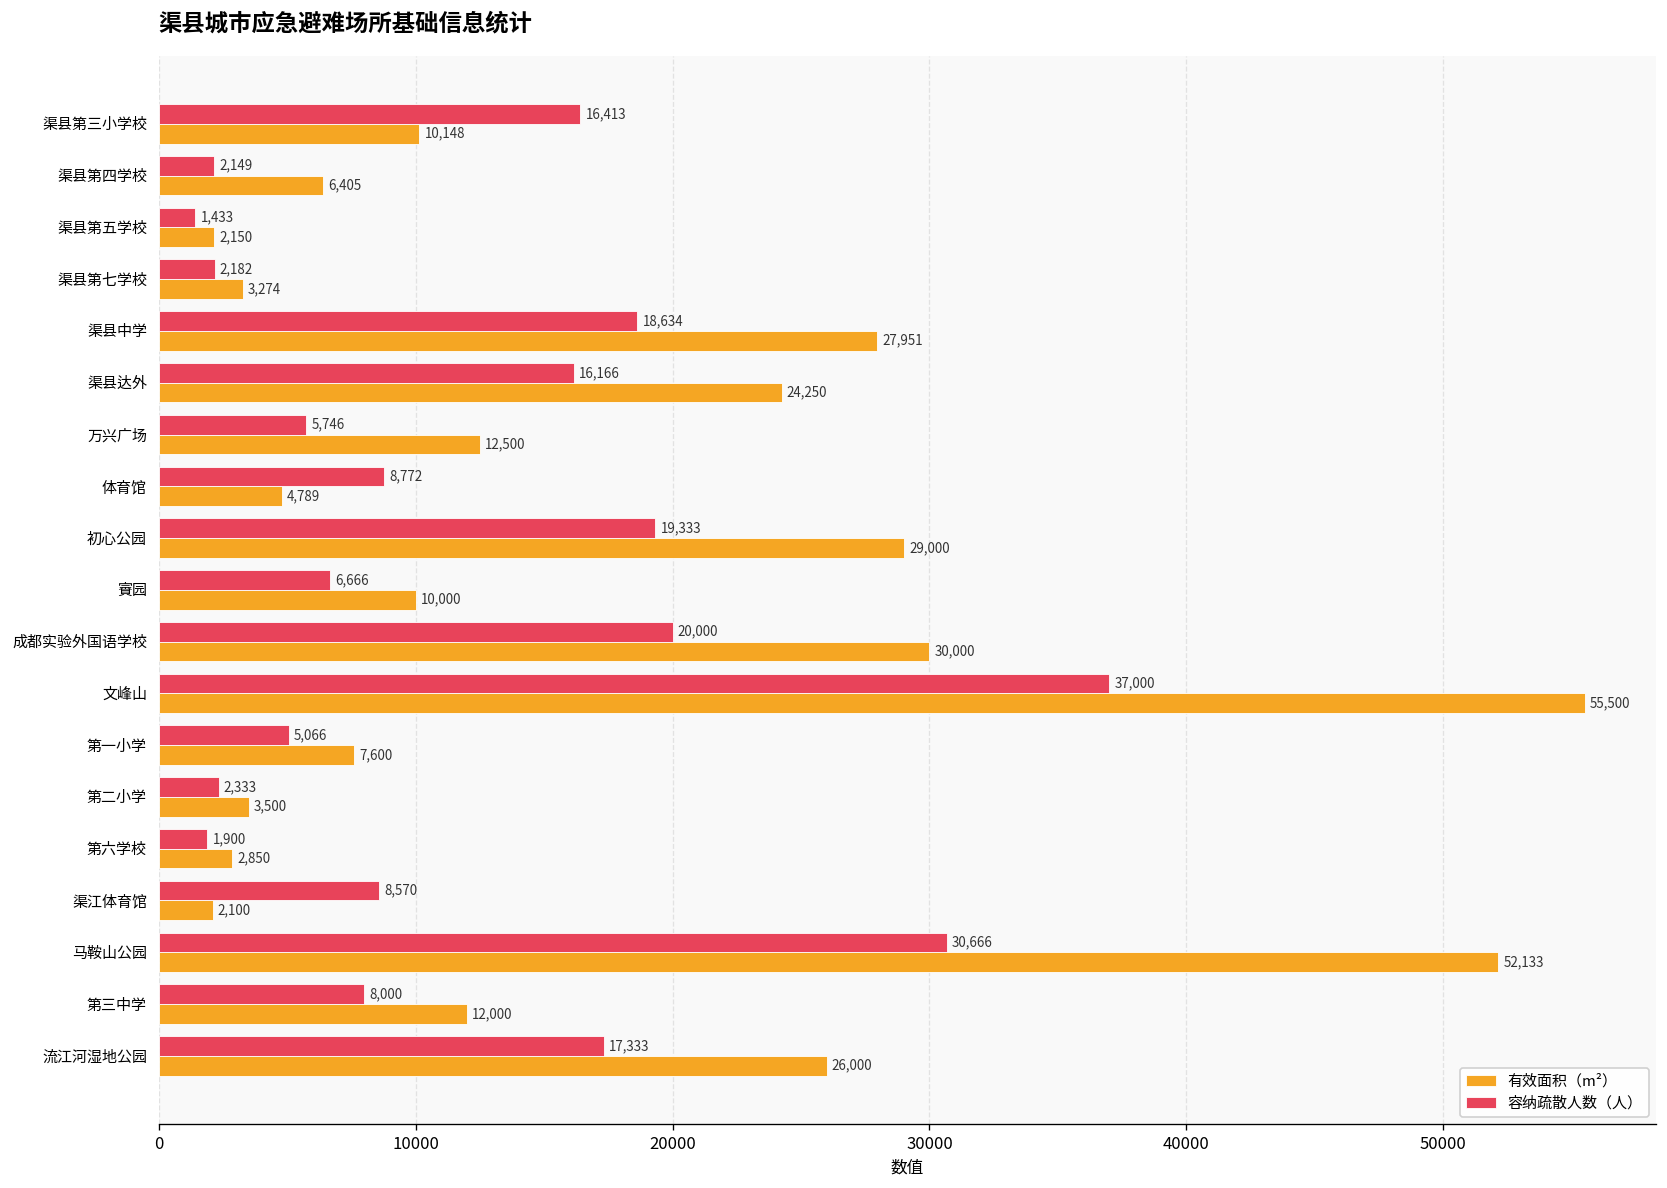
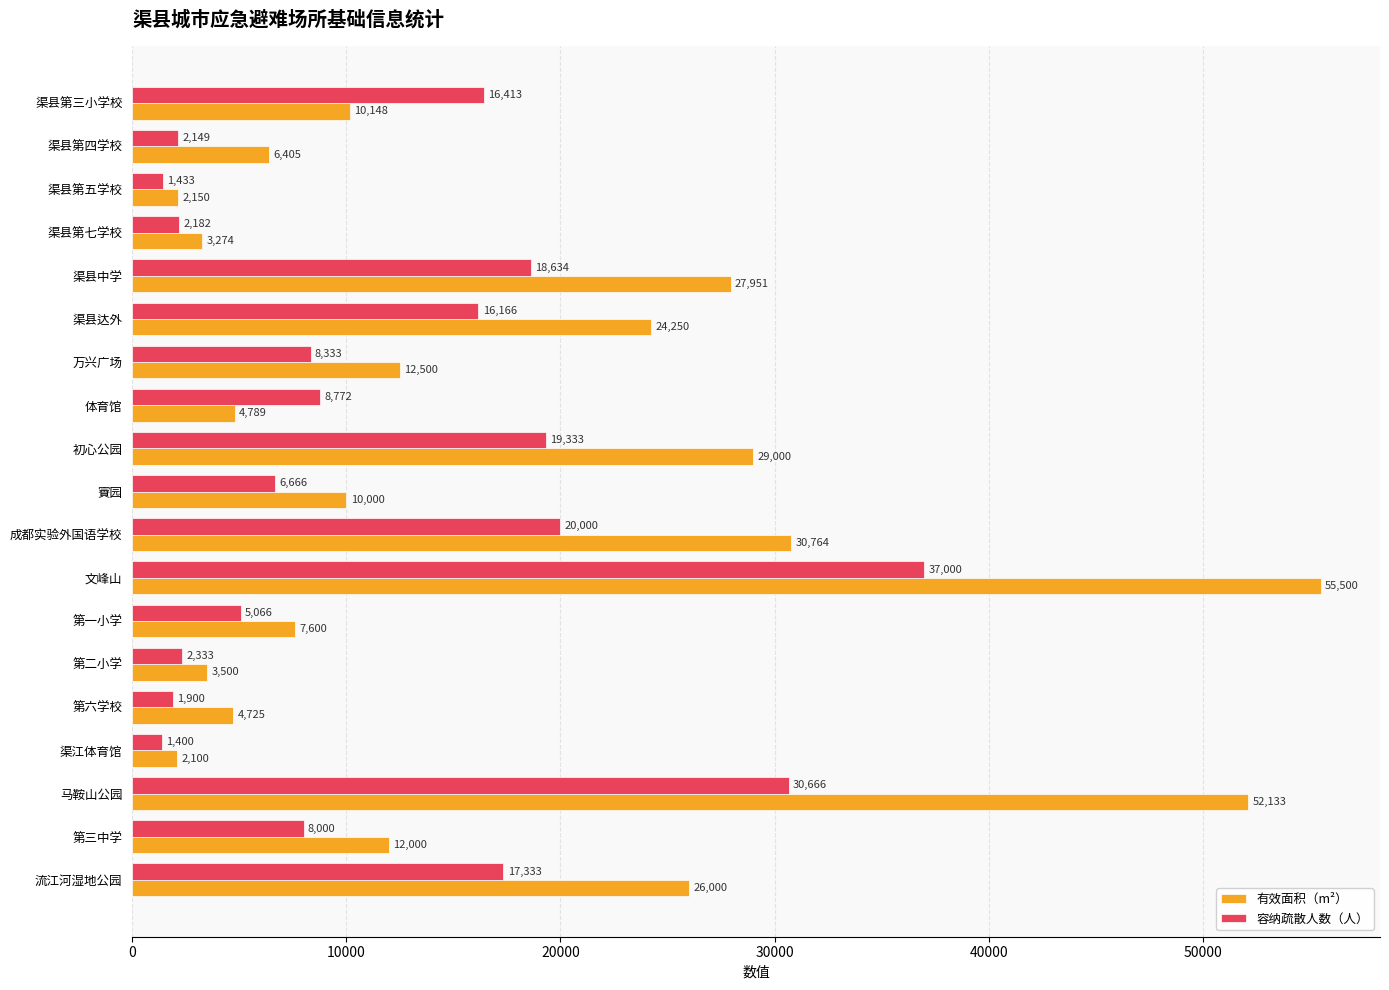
  {
    "有效面积（m²）": {
      "渠县第三小学校": "10,148",
      "渠县第四学校": "6,405",
      "渠县第五学校": "2,150",
      "渠县第七学校": "3,274",
      "渠县中学": "27,951",
      "渠县达外": "24,250",
      "万兴广场": "12,500",
      "体育馆": "4,789",
      "初心公园": "29,000",
      "賨园": "10,000",
-     "成都实验外国语学校": "30,000",
+     "成都实验外国语学校": "30,764",
      "文峰山": "55,500",
      "第一小学": "7,600",
      "第二小学": "3,500",
-     "第六学校": "2,850",
+     "第六学校": "4,725",
      "渠江体育馆": "2,100",
      "马鞍山公园": "52,133",
      "第三中学": "12,000",
      "流江河湿地公园": "26,000"
    },
    "容纳疏散人数（人）": {
      "渠县第三小学校": "16,413",
      "渠县第四学校": "2,149",
      "渠县第五学校": "1,433",
      "渠县第七学校": "2,182",
      "渠县中学": "18,634",
      "渠县达外": "16,166",
-     "万兴广场": "5,746",
+     "万兴广场": "8,333",
      "体育馆": "8,772",
      "初心公园": "19,333",
      "賨园": "6,666",
      "成都实验外国语学校": "20,000",
      "文峰山": "37,000",
      "第一小学": "5,066",
      "第二小学": "2,333",
      "第六学校": "1,900",
-     "渠江体育馆": "8,570",
+     "渠江体育馆": "1,400",
      "马鞍山公园": "30,666",
      "第三中学": "8,000",
      "流江河湿地公园": "17,333"
    }
  }
